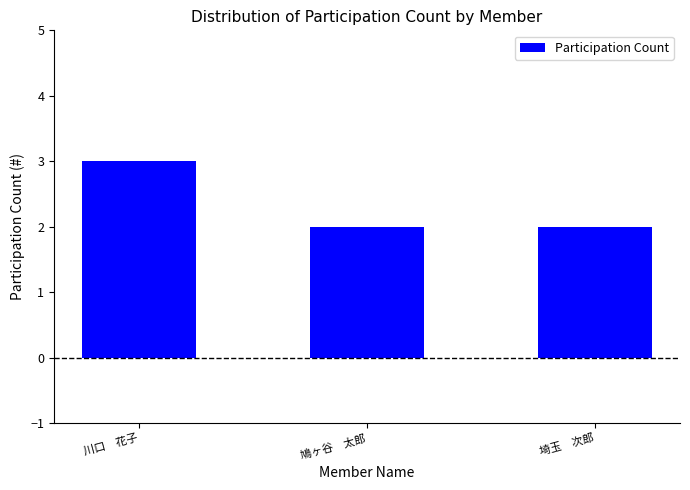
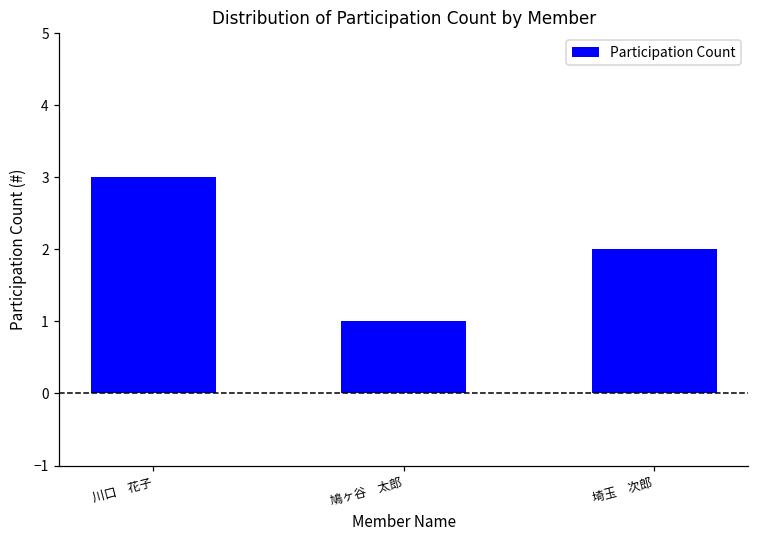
  {
    "川口 花子": 3,
-   "鳩ヶ谷 太郎": 2,
+   "鳩ヶ谷 太郎": 1,
    "埼玉 次郎": 2
  }
